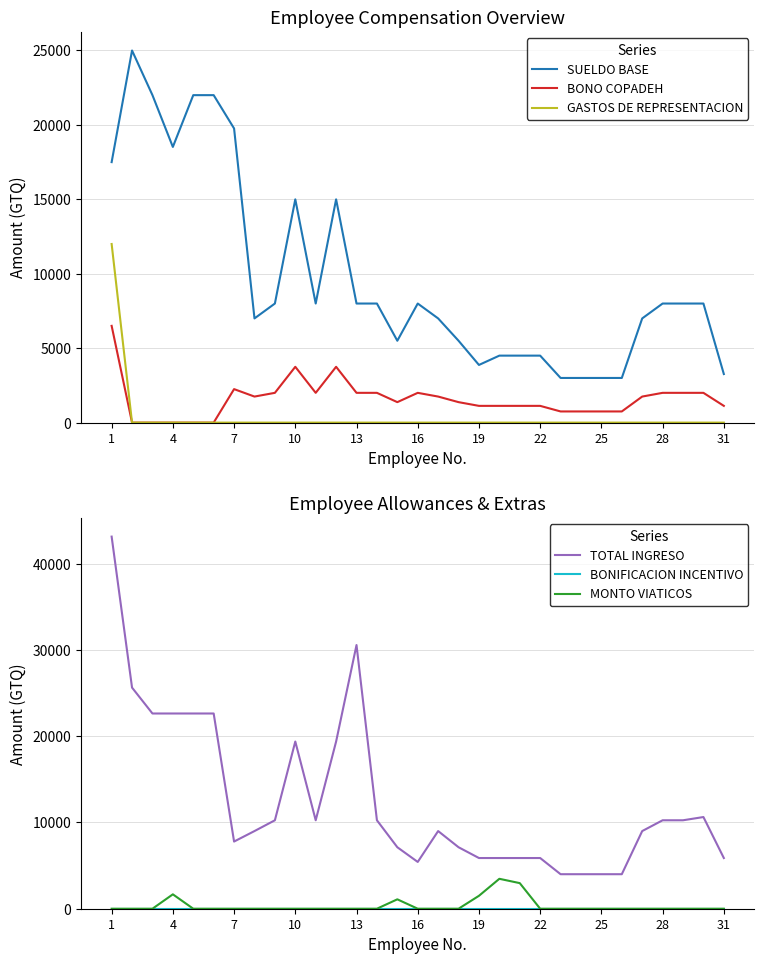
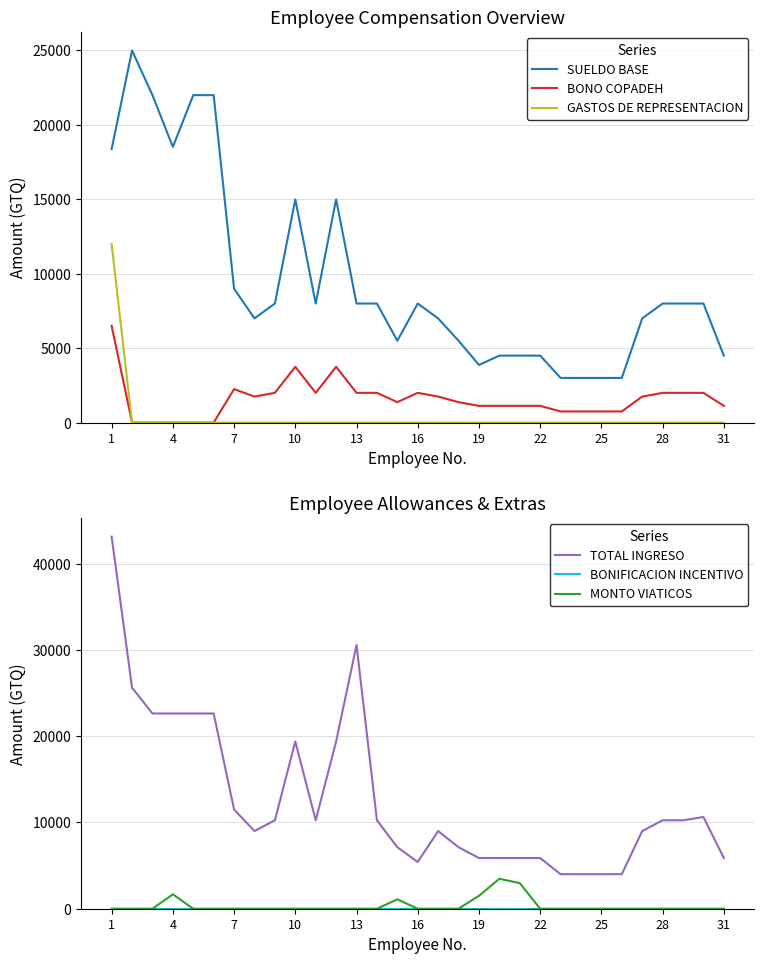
  {
    "Employee Compensation Overview": {
      "SUELDO BASE": {
-       "1": 17500,
+       "1": 18400,
        "4": 18500,
-       "7": 19800,
+       "7": 9000,
        "10": 15000,
        "13": 8000,
        "16": 8000,
        "19": 3900,
        "22": 4500,
        "25": 3000,
        "28": 8000,
-       "31": 3300
+       "31": 4500
      },
      "BONO COPADEH": {
        "1": 6500,
        "7": 2300,
        "10": 3800,
        "13": 2000,
        "16": 2000,
        "19": 1100,
        "22": 1100,
        "25": 800,
        "28": 2000,
        "31": 1100
      },
      "GASTOS DE REPRESENTACION": {
        "1": 12000,
        "7": 0,
        "10": 0,
        "13": 0,
        "16": 0,
        "19": 0,
        "22": 0,
        "25": 0,
        "28": 0,
        "31": 0
      }
    },
    "Employee Allowances & Extras": {
      "TOTAL INGRESO": {
        "1": 43000,
        "4": 23000,
-       "7": 8000,
+       "7": 12000,
        "10": 19000,
        "13": 31000,
        "16": 5000,
        "19": 6000,
        "22": 6000,
        "25": 4000,
        "28": 10000,
        "31": 6000
      },
      "BONIFICACION INCENTIVO": {
        "4": 0,
        "19": 0
      },
      "MONTO VIATICOS": {
        "4": 2000,
        "19": 1000
      }
    }
  }
